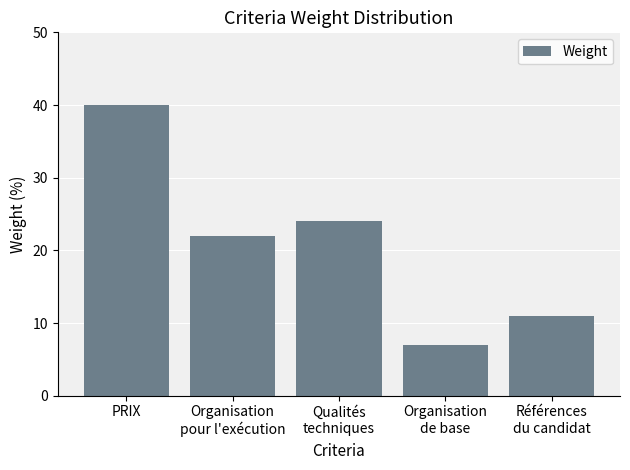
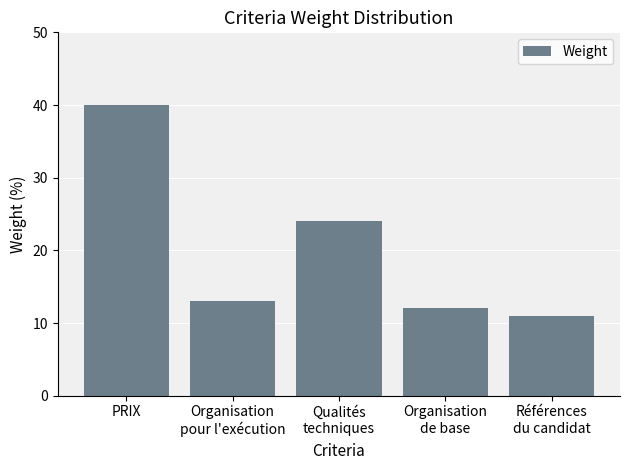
  {
    "PRIX": 40,
-   "Organisation pour l'exécution": 22,
+   "Organisation pour l'exécution": 13,
    "Qualités techniques": 24,
-   "Organisation de base": 7,
+   "Organisation de base": 12,
    "Références du candidat": 11
  }
